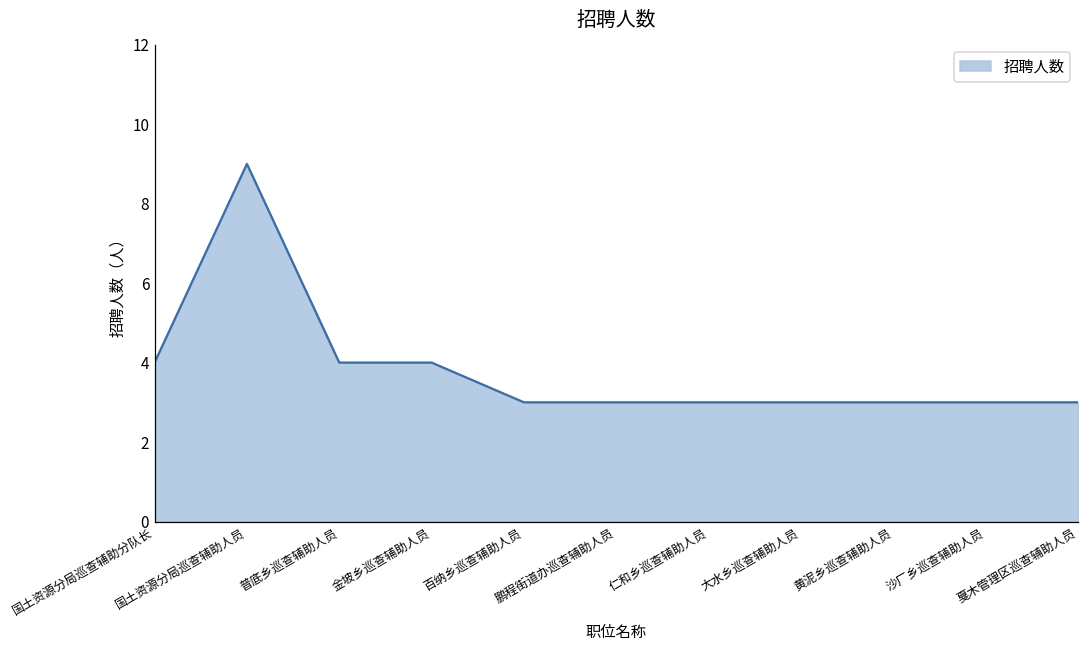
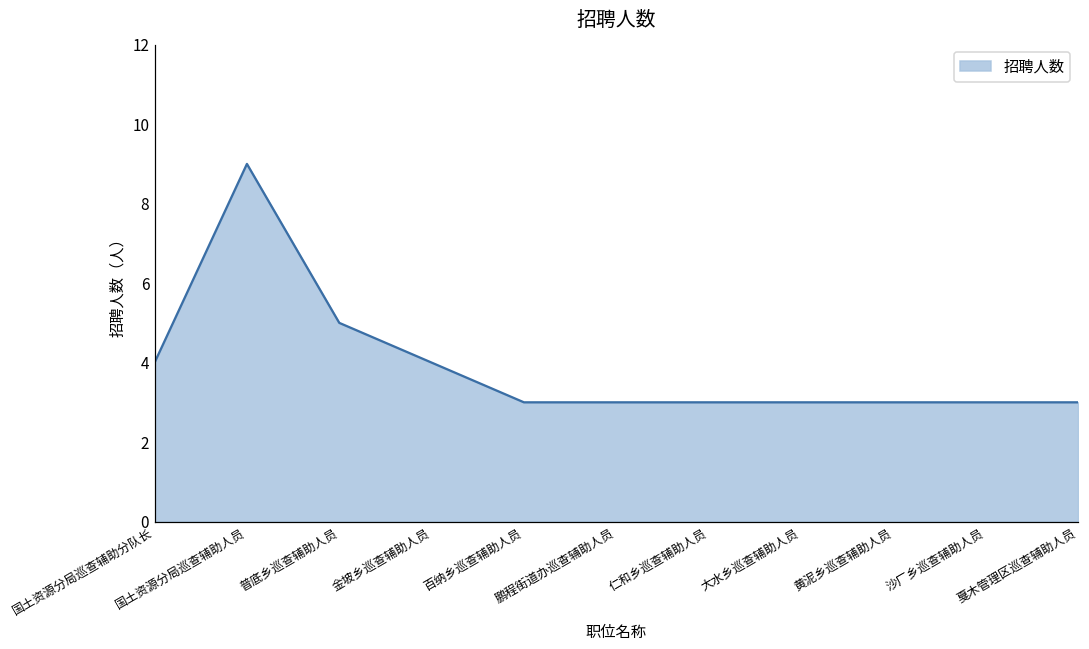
  {
    "国土资源分局巡查辅助分队长": 4,
    "国土资源分局巡查辅助人员": 9,
-   "普底乡巡查辅助人员": 4,
+   "普底乡巡查辅助人员": 5,
    "金坡乡巡查辅助人员": 4,
    "百纳乡巡查辅助人员": 3,
    "鹏程街道办巡查辅助人员": 3,
    "仁和乡巡查辅助人员": 3,
    "大水乡巡查辅助人员": 3,
    "黄泥乡巡查辅助人员": 3,
    "沙厂乡巡查辅助人员": 3,
    "戛木管理区巡查辅助人员": 3
  }
